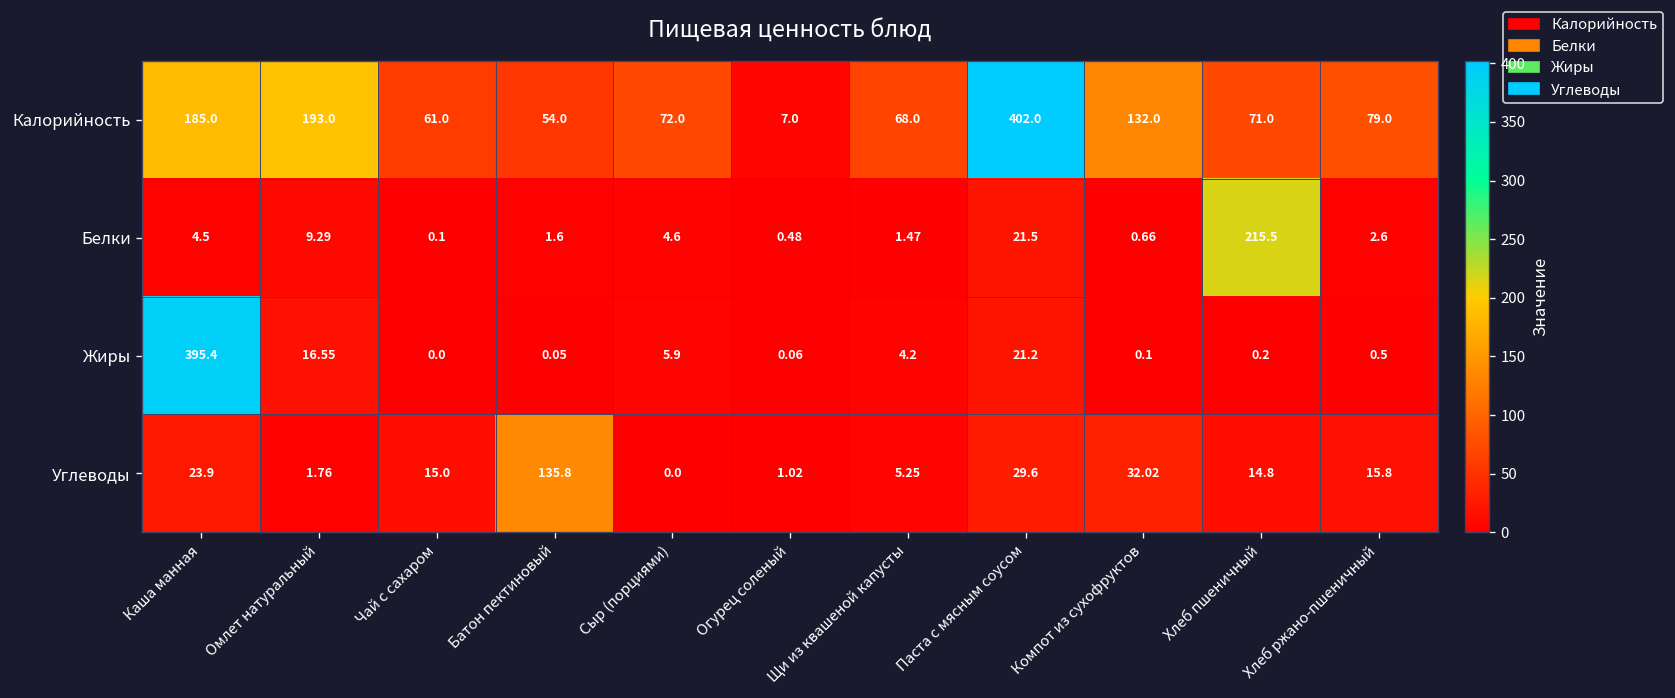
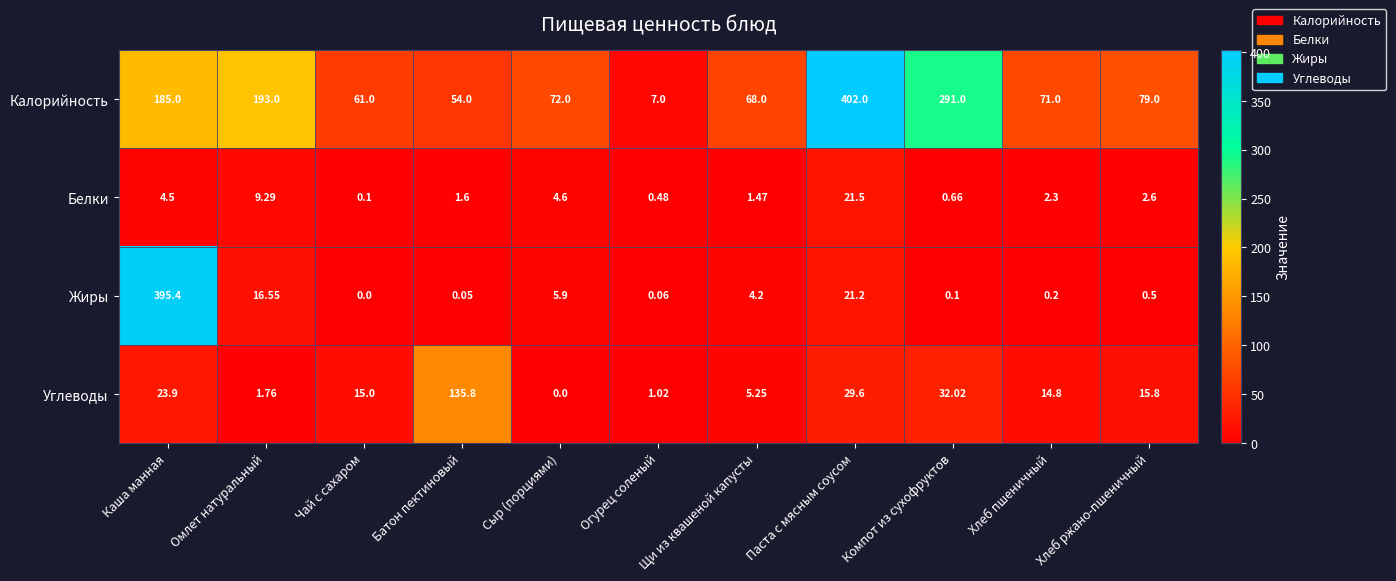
  {
    "Калорийность": {
      "Каша манная": 185.0,
      "Омлет натуральный": 193.0,
      "Чай с сахаром": 61.0,
      "Батон пектиновый": 54.0,
      "Сыр (порциями)": 72.0,
      "Огурец соленый": 7.0,
      "Щи из квашеной капусты": 68.0,
      "Паста с мясным соусом": 402.0,
-     "Компот из сухофруктов": 132.0,
+     "Компот из сухофруктов": 291.0,
      "Хлеб пшеничный": 71.0,
      "Хлеб ржано-пшеничный": 79.0
    },
    "Белки": {
      "Каша манная": 4.5,
      "Омлет натуральный": 9.29,
      "Чай с сахаром": 0.1,
      "Батон пектиновый": 1.6,
      "Сыр (порциями)": 4.6,
      "Огурец соленый": 0.48,
      "Щи из квашеной капусты": 1.47,
      "Паста с мясным соусом": 21.5,
      "Компот из сухофруктов": 0.66,
-     "Хлеб пшеничный": 215.5,
+     "Хлеб пшеничный": 2.3,
      "Хлеб ржано-пшеничный": 2.6
    },
    "Жиры": {
      "Каша манная": 395.4,
      "Омлет натуральный": 16.55,
      "Чай с сахаром": 0.0,
      "Батон пектиновый": 0.05,
      "Сыр (порциями)": 5.9,
      "Огурец соленый": 0.06,
      "Щи из квашеной капусты": 4.2,
      "Паста с мясным соусом": 21.2,
      "Компот из сухофруктов": 0.1,
      "Хлеб пшеничный": 0.2,
      "Хлеб ржано-пшеничный": 0.5
    },
    "Углеводы": {
      "Каша манная": 23.9,
      "Омлет натуральный": 1.76,
      "Чай с сахаром": 15.0,
      "Батон пектиновый": 135.8,
      "Сыр (порциями)": 0.0,
      "Огурец соленый": 1.02,
      "Щи из квашеной капусты": 5.25,
      "Паста с мясным соусом": 29.6,
      "Компот из сухофруктов": 32.02,
      "Хлеб пшеничный": 14.8,
      "Хлеб ржано-пшеничный": 15.8
    }
  }
